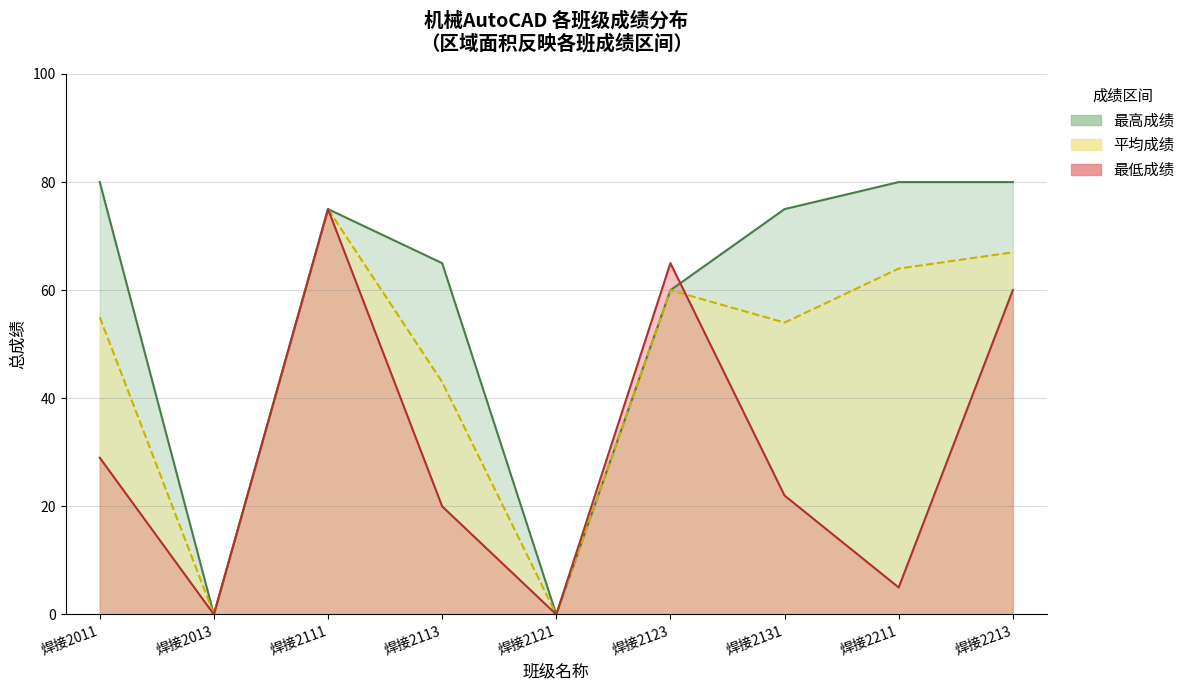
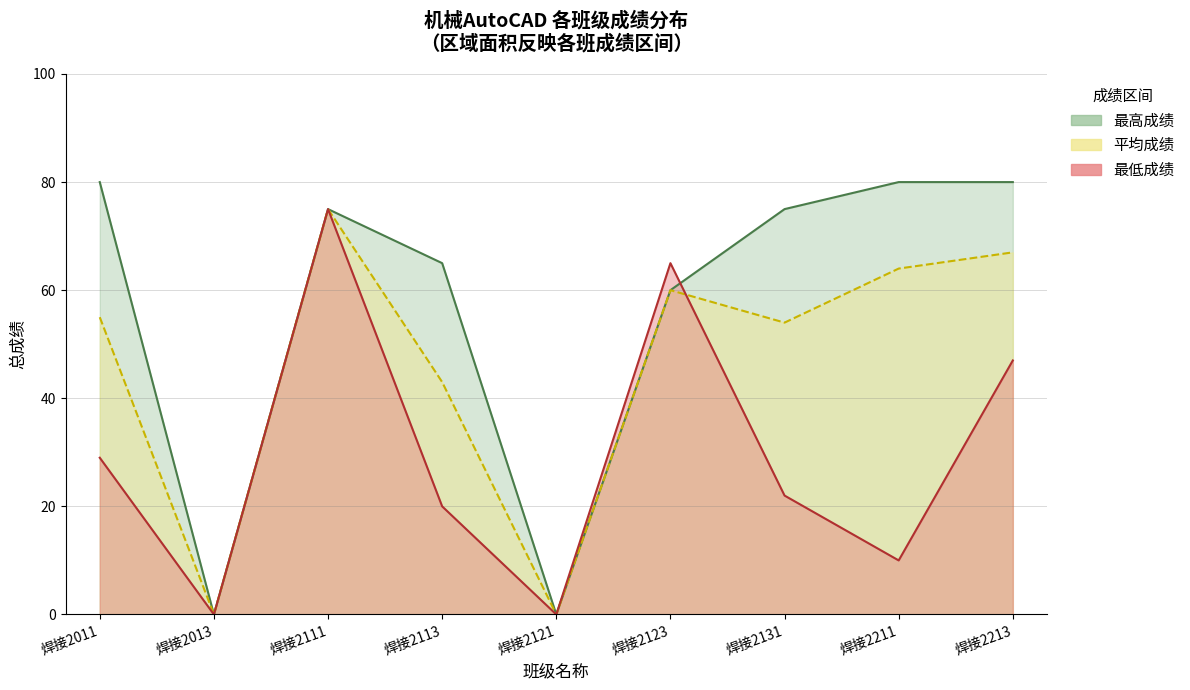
  {
    "最低成绩": {
      "焊接2011": 29,
      "焊接2113": 20,
      "焊接2123": 65,
      "焊接2131": 22,
-     "焊接2211": 5,
-     "焊接2213": 60
+     "焊接2211": 10,
+     "焊接2213": 47
    }
  }
